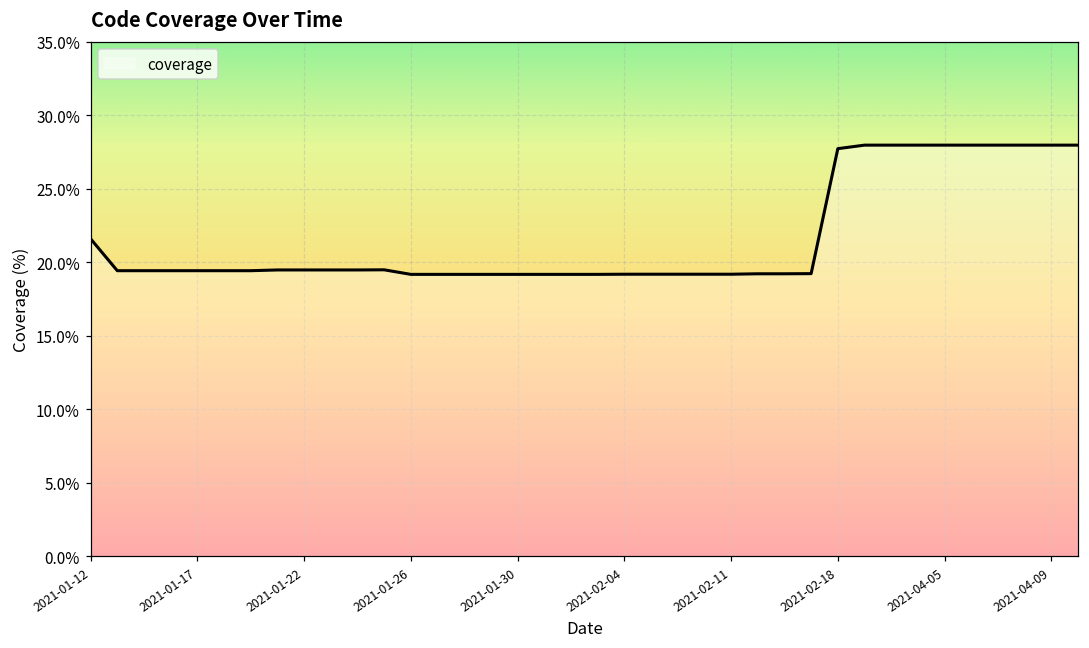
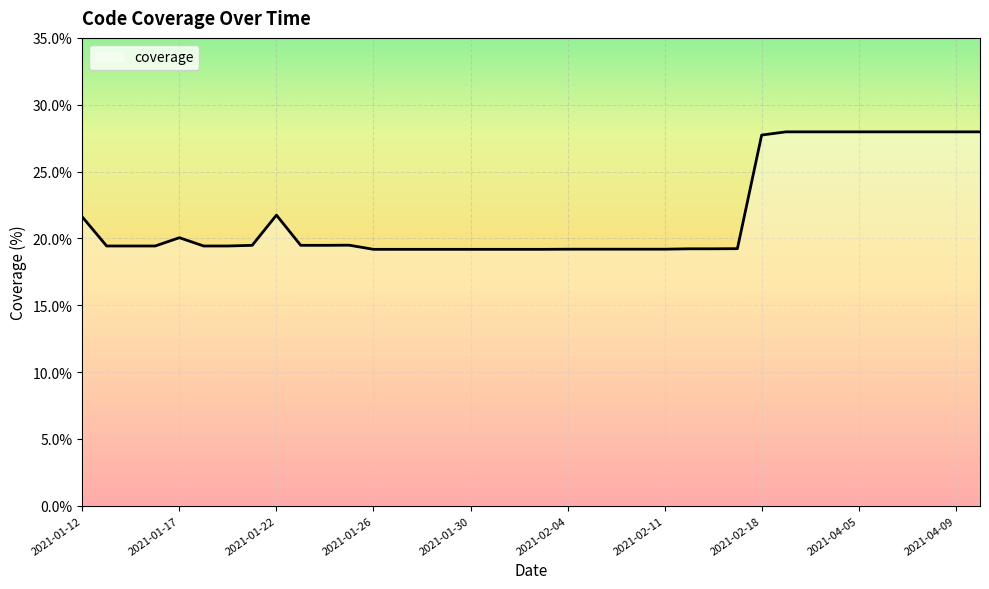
  {
    "2021-01-12": "21.6%",
-   "2021-01-17": "19.4%",
-   "2021-01-22": "19.5%",
+   "2021-01-17": "20.1%",
+   "2021-01-22": "21.7%",
    "2021-01-26": "19.2%",
    "2021-01-30": "19.2%",
    "2021-02-04": "19.2%",
    "2021-02-11": "19.2%",
    "2021-02-18": "27.7%",
    "2021-04-05": "28.0%",
    "2021-04-09": "28.0%"
  }
